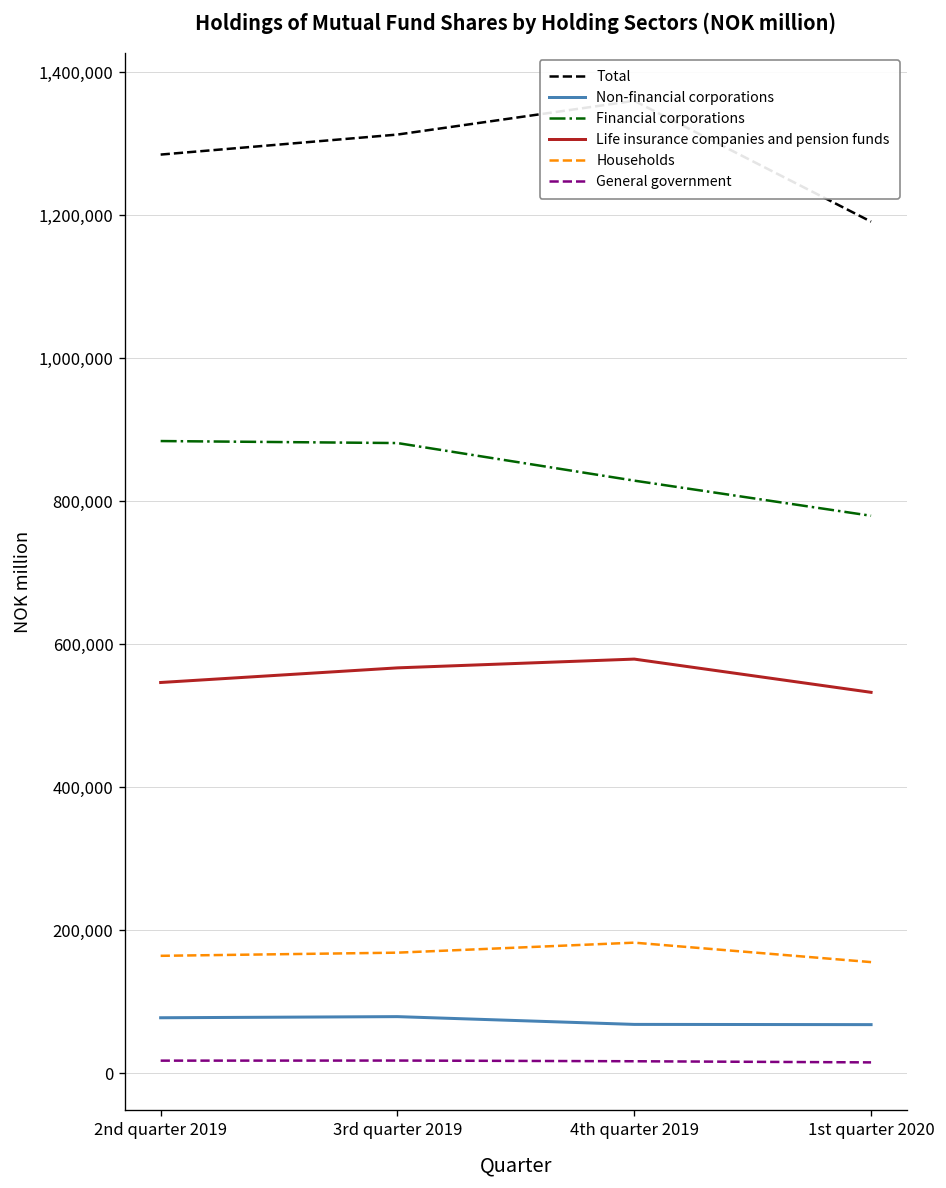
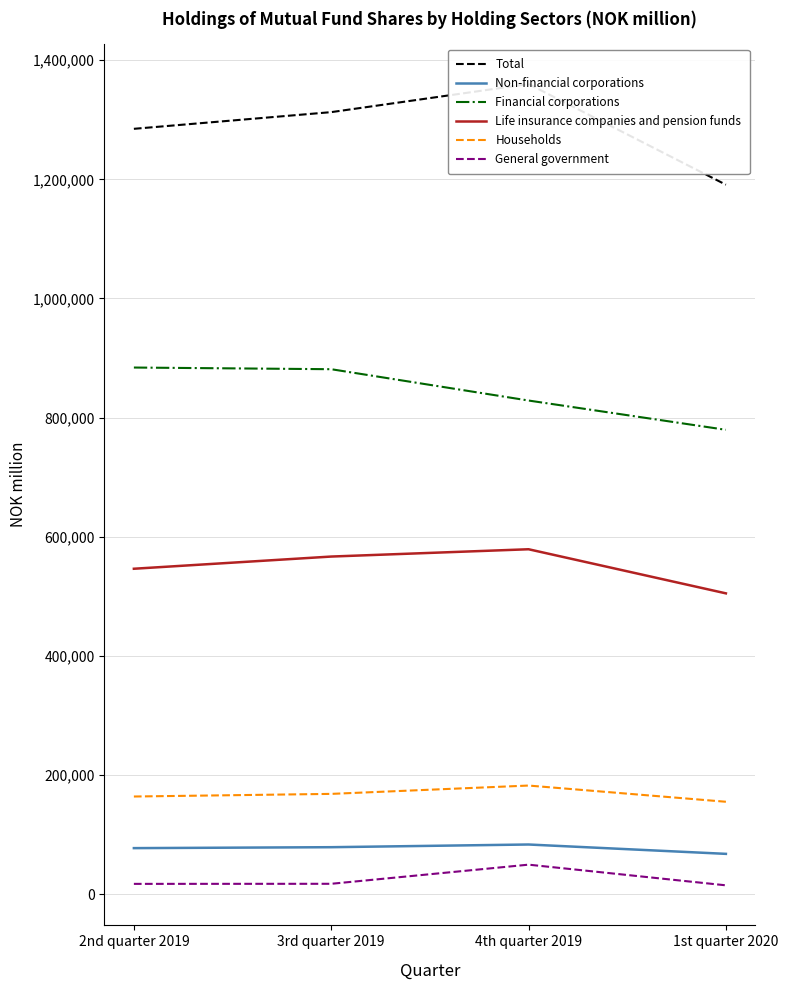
  {
    "Total": {
      "2nd quarter 2019": "1,280,000",
      "3rd quarter 2019": "1,310,000",
      "1st quarter 2020": "1,190,000"
    },
    "Non-financial corporations": {
      "2nd quarter 2019": "80,000",
      "3rd quarter 2019": "80,000",
-     "4th quarter 2019": "70,000",
+     "4th quarter 2019": "80,000",
      "1st quarter 2020": "70,000"
    },
    "Financial corporations": {
      "2nd quarter 2019": "880,000",
      "3rd quarter 2019": "880,000",
      "4th quarter 2019": "830,000",
      "1st quarter 2020": "780,000"
    },
    "Life insurance companies and pension funds": {
      "2nd quarter 2019": "550,000",
      "3rd quarter 2019": "570,000",
      "4th quarter 2019": "580,000",
-     "1st quarter 2020": "530,000"
+     "1st quarter 2020": "510,000"
    },
    "Households": {
      "2nd quarter 2019": "160,000",
      "3rd quarter 2019": "170,000",
      "4th quarter 2019": "180,000",
      "1st quarter 2020": "160,000"
    },
    "General government": {
      "2nd quarter 2019": "20,000",
      "3rd quarter 2019": "20,000",
-     "4th quarter 2019": "20,000",
+     "4th quarter 2019": "50,000",
      "1st quarter 2020": "10,000"
    }
  }
